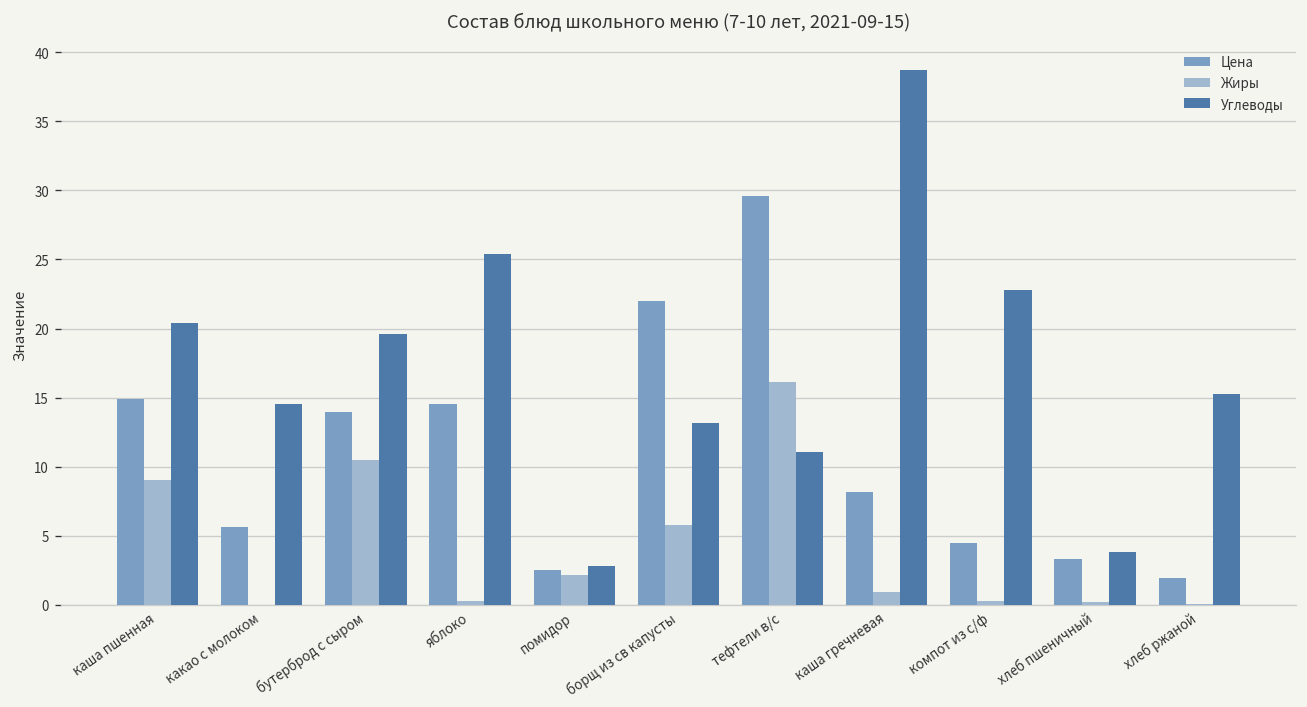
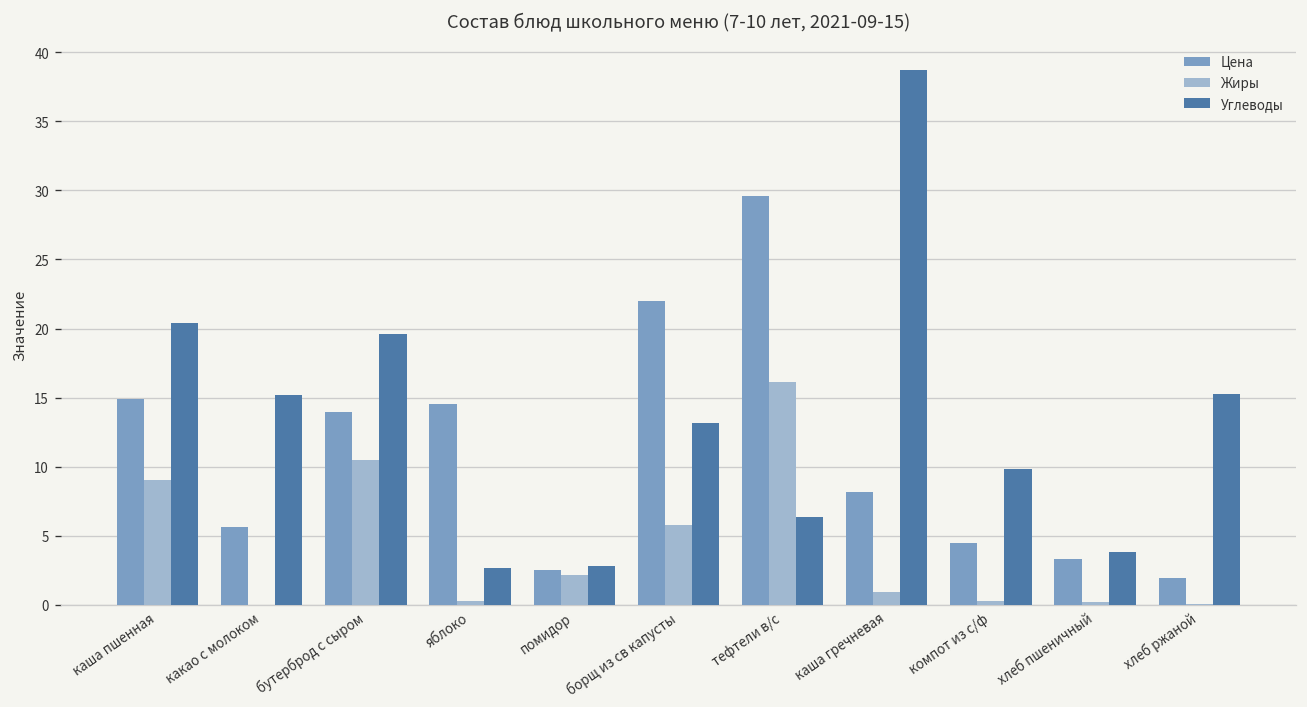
  {
    "Углеводы": {
      "каша пшенная": 20.4,
-     "какао с молоком": 14.5,
+     "какао с молоком": 15.2,
      "бутерброд с сыром": 19.6,
-     "яблоко": 25.4,
+     "яблоко": 2.7,
      "помидор": 2.8,
      "борщ из св капусты": 13.2,
-     "тефтели в/с": 11.1,
+     "тефтели в/с": 6.3,
      "каша гречневая": 38.7,
-     "компот из с/ф": 22.8,
+     "компот из с/ф": 9.8,
      "хлеб пшеничный": 3.8,
      "хлеб ржаной": 15.3
    }
  }
